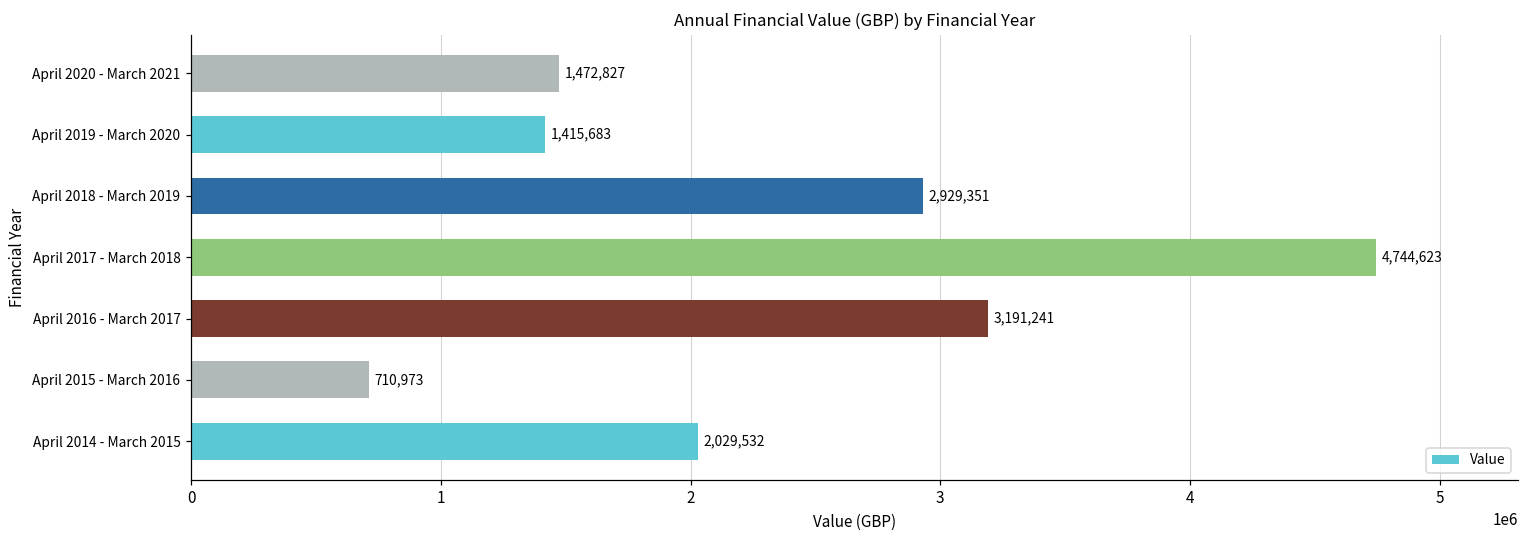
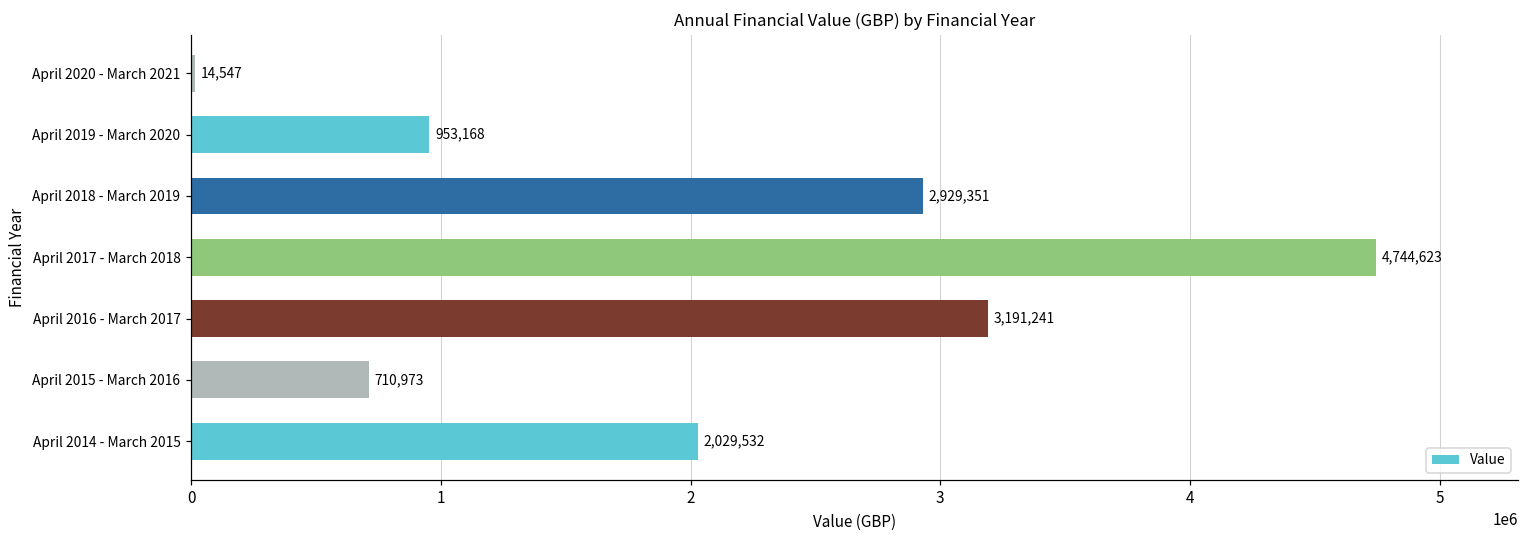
  {
-   "April 2020 - March 2021": "1,472,827",
-   "April 2019 - March 2020": "1,415,683",
+   "April 2020 - March 2021": "14,547",
+   "April 2019 - March 2020": "953,168",
    "April 2018 - March 2019": "2,929,351",
    "April 2017 - March 2018": "4,744,623",
    "April 2016 - March 2017": "3,191,241",
    "April 2015 - March 2016": "710,973",
    "April 2014 - March 2015": "2,029,532"
  }
